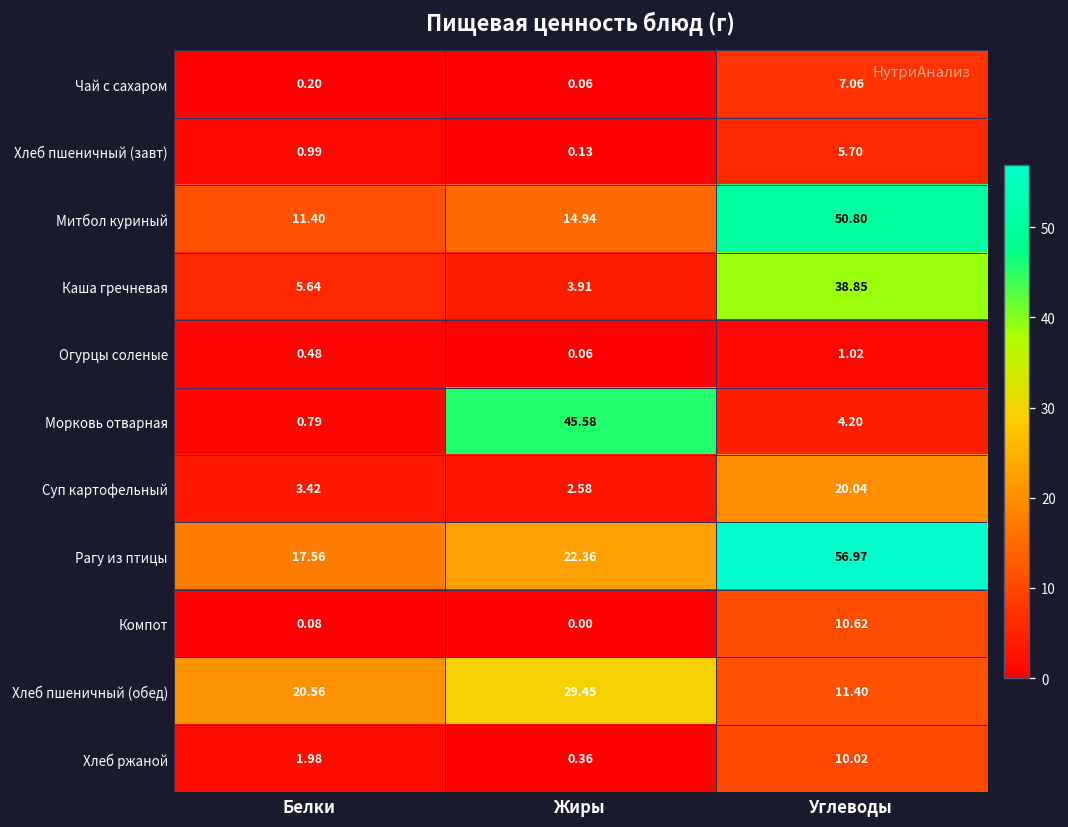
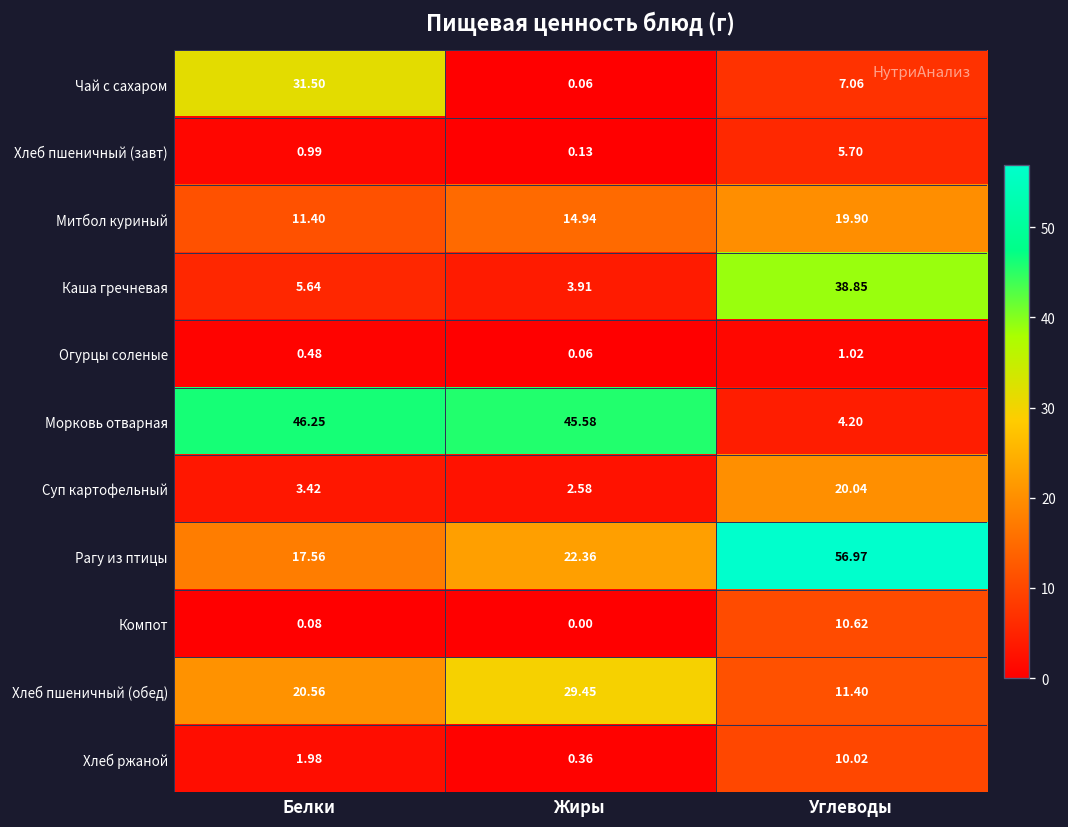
  {
    "Чай с сахаром": {
-     "Белки": 0.20,
+     "Белки": 31.50,
      "Жиры": 0.06
    },
    "Хлеб пшеничный (завт)": {
      "Белки": 0.99,
      "Жиры": 0.13,
      "Углеводы": 5.70
    },
    "Митбол куриный": {
      "Белки": 11.40,
      "Жиры": 14.94,
-     "Углеводы": 50.80
+     "Углеводы": 19.90
    },
    "Каша гречневая": {
      "Белки": 5.64,
      "Жиры": 3.91,
      "Углеводы": 38.85
    },
    "Огурцы соленые": {
      "Белки": 0.48,
      "Жиры": 0.06,
      "Углеводы": 1.02
    },
    "Морковь отварная": {
-     "Белки": 0.79,
+     "Белки": 46.25,
      "Жиры": 45.58,
      "Углеводы": 4.20
    },
    "Суп картофельный": {
      "Белки": 3.42,
      "Жиры": 2.58,
      "Углеводы": 20.04
    },
    "Рагу из птицы": {
      "Белки": 17.56,
      "Жиры": 22.36,
      "Углеводы": 56.97
    },
    "Компот": {
      "Белки": 0.08,
      "Жиры": 0.00,
      "Углеводы": 10.62
    },
    "Хлеб пшеничный (обед)": {
      "Белки": 20.56,
      "Жиры": 29.45,
      "Углеводы": 11.40
    },
    "Хлеб ржаной": {
      "Белки": 1.98,
      "Жиры": 0.36,
      "Углеводы": 10.02
    }
  }
